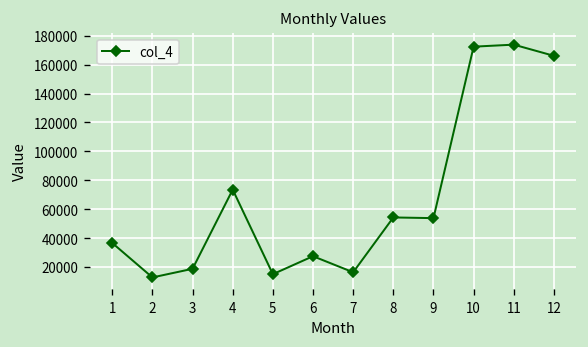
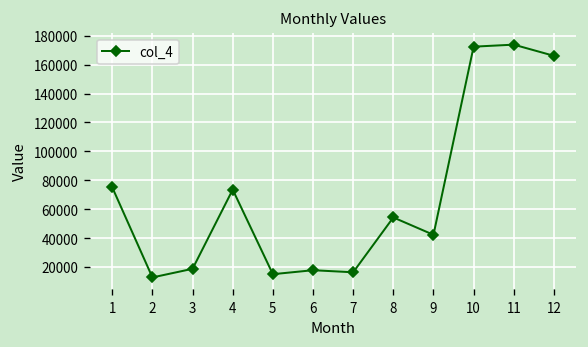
  {
-   "1": 37000,
+   "1": 75000,
    "2": 13000,
    "3": 19000,
    "4": 74000,
    "5": 15000,
-   "6": 27000,
+   "6": 18000,
    "7": 16000,
    "8": 54000,
-   "9": 54000,
+   "9": 42000,
    "10": 172000,
    "11": 174000,
    "12": 166000
  }
